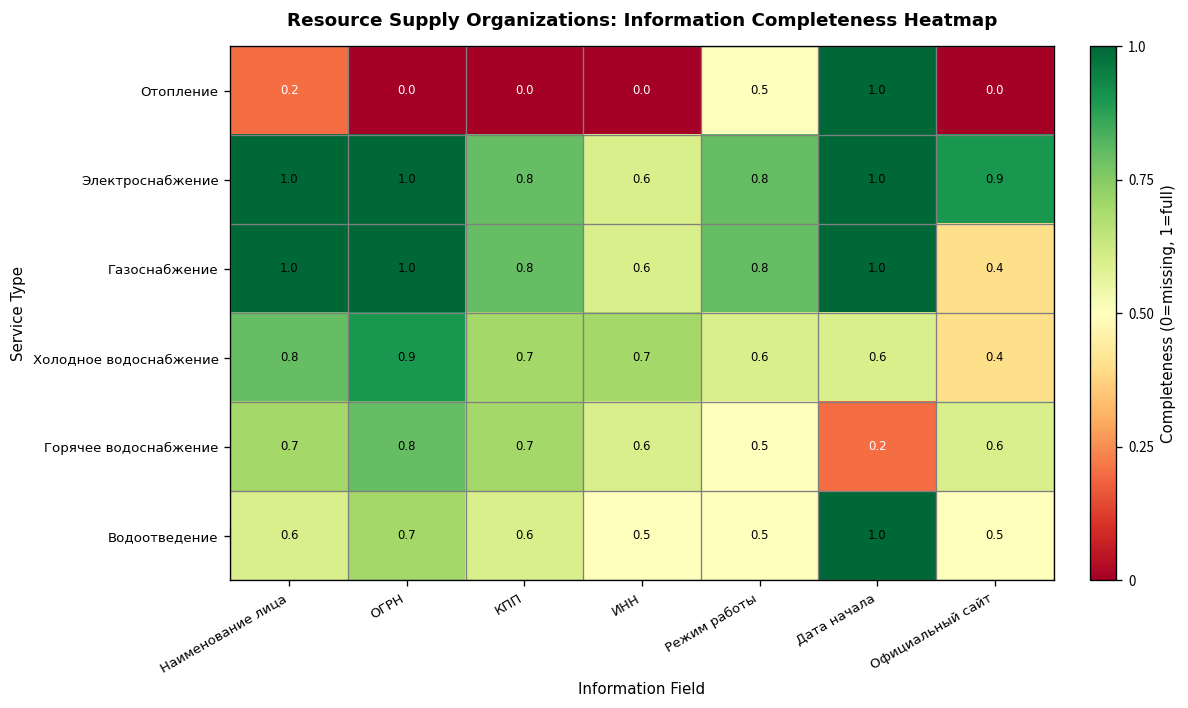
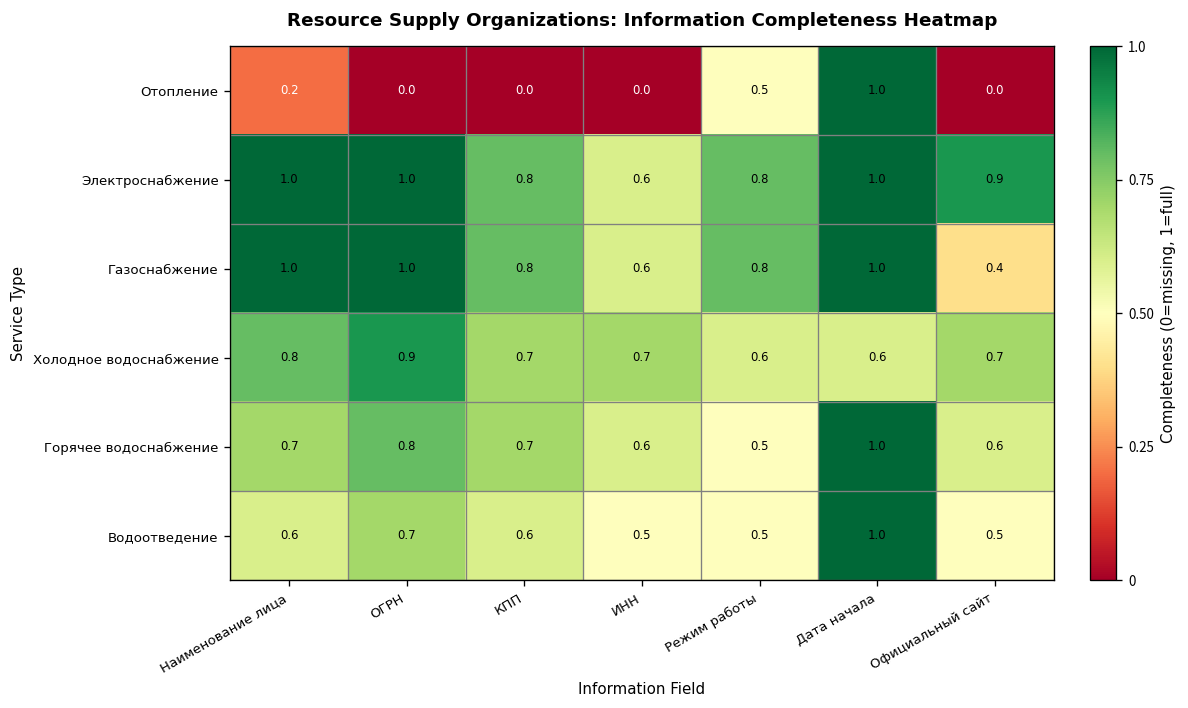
  {
    "Отопление": {
      "Наименование лица": 0.2,
      "ОГРН": 0.0,
      "КПП": 0.0,
      "ИНН": 0.0,
      "Режим работы": 0.5,
      "Дата начала": 1.0,
      "Официальный сайт": 0.0
    },
    "Электроснабжение": {
      "Наименование лица": 1.0,
      "ОГРН": 1.0,
      "КПП": 0.8,
      "ИНН": 0.6,
      "Режим работы": 0.8,
      "Дата начала": 1.0,
      "Официальный сайт": 0.9
    },
    "Газоснабжение": {
      "Наименование лица": 1.0,
      "ОГРН": 1.0,
      "КПП": 0.8,
      "ИНН": 0.6,
      "Режим работы": 0.8,
      "Дата начала": 1.0,
      "Официальный сайт": 0.4
    },
    "Холодное водоснабжение": {
      "Наименование лица": 0.8,
      "ОГРН": 0.9,
      "КПП": 0.7,
      "ИНН": 0.7,
      "Режим работы": 0.6,
      "Дата начала": 0.6,
-     "Официальный сайт": 0.4
+     "Официальный сайт": 0.7
    },
    "Горячее водоснабжение": {
      "Наименование лица": 0.7,
      "ОГРН": 0.8,
      "КПП": 0.7,
      "ИНН": 0.6,
      "Режим работы": 0.5,
-     "Дата начала": 0.2,
+     "Дата начала": 1.0,
      "Официальный сайт": 0.6
    },
    "Водоотведение": {
      "Наименование лица": 0.6,
      "ОГРН": 0.7,
      "КПП": 0.6,
      "ИНН": 0.5,
      "Режим работы": 0.5,
      "Дата начала": 1.0,
      "Официальный сайт": 0.5
    }
  }
